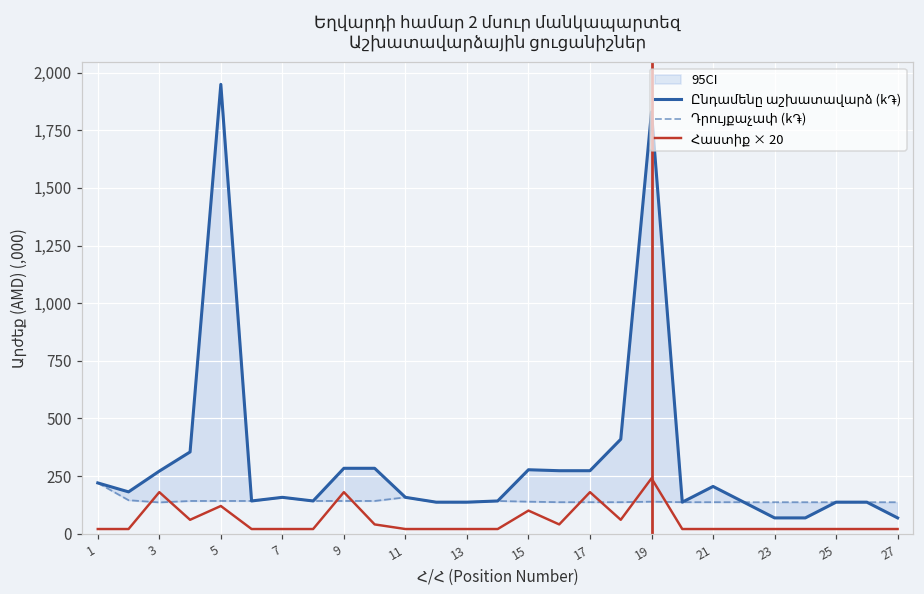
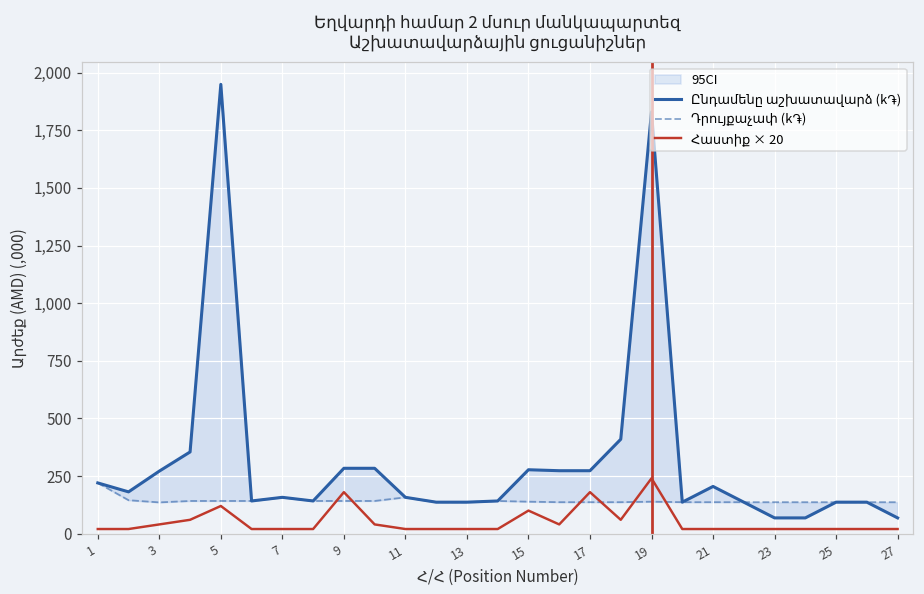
  {
    "Հաստիք × 20": {
      "1": 20,
-     "3": 180,
+     "3": 40,
      "5": 120,
      "7": 20,
      "9": 180,
      "11": 20,
      "13": 20,
      "15": 100,
      "17": 180,
      "19": 240,
      "21": 20,
      "23": 20,
      "25": 20,
      "27": 20
    }
  }
